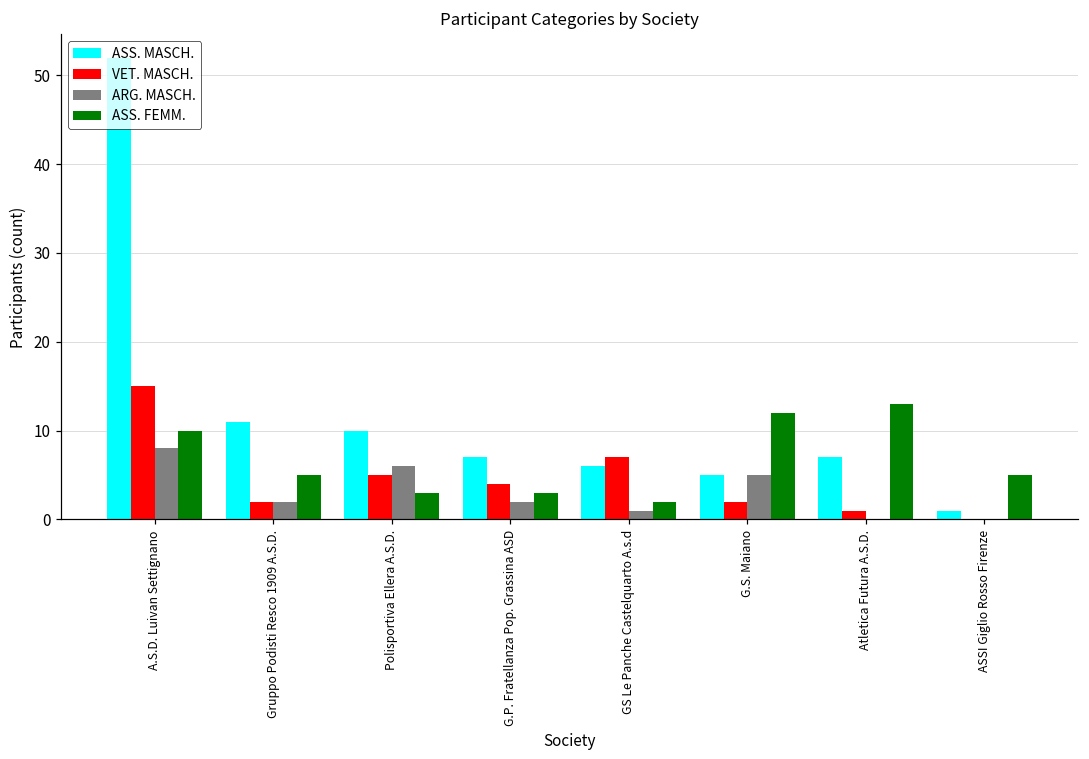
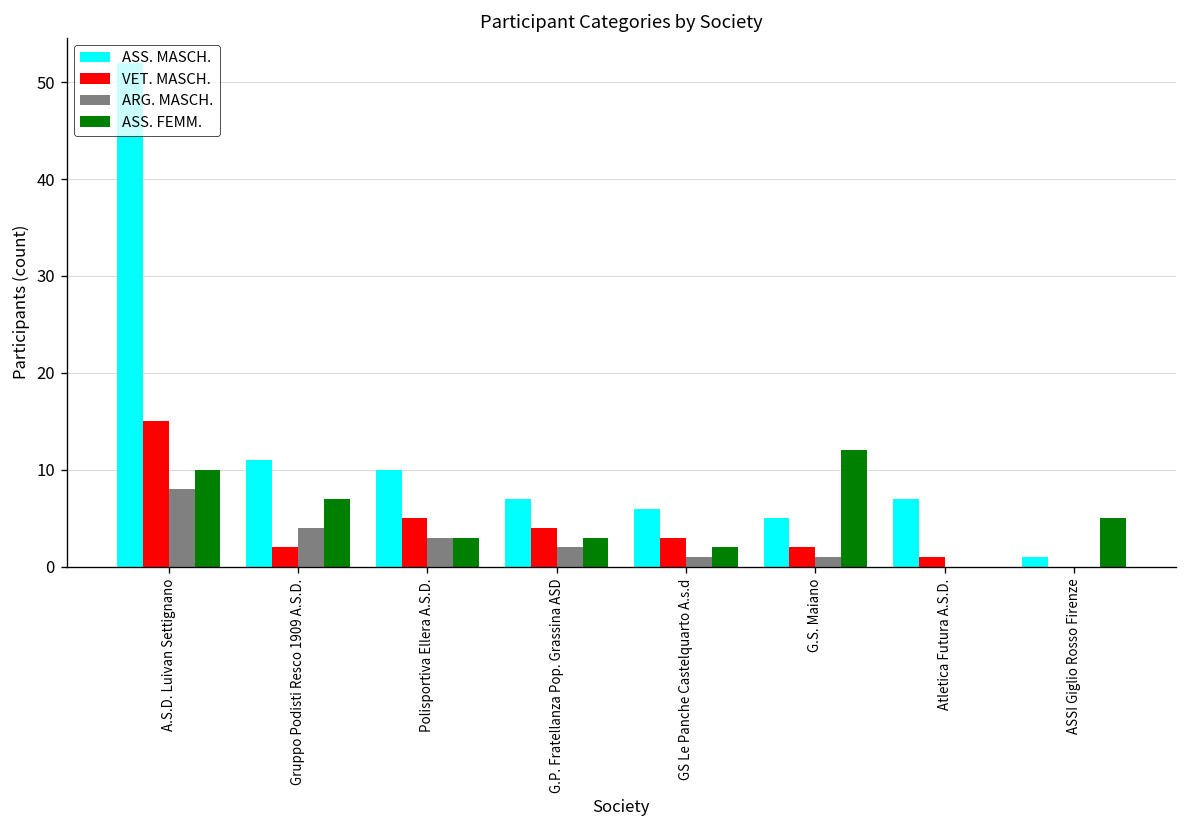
  {
    "ASS. MASCH.": {
      "Gruppo Podisti Resco 1909 A.S.D.": 11,
      "Polisportiva Ellera A.S.D.": 10,
      "G.P. Fratellanza Pop. Grassina ASD": 7,
      "GS Le Panche Castelquarto A.s.d": 6,
      "G.S. Maiano": 5,
      "Atletica Futura A.S.D.": 7,
      "ASSI Giglio Rosso Firenze": 1
    },
    "VET. MASCH.": {
      "A.S.D. Luivan Settignano": 15,
      "Gruppo Podisti Resco 1909 A.S.D.": 2,
      "Polisportiva Ellera A.S.D.": 5,
      "G.P. Fratellanza Pop. Grassina ASD": 4,
-     "GS Le Panche Castelquarto A.s.d": 7,
+     "GS Le Panche Castelquarto A.s.d": 3,
      "G.S. Maiano": 2,
      "Atletica Futura A.S.D.": 1,
      "ASSI Giglio Rosso Firenze": 0
    },
    "ARG. MASCH.": {
      "A.S.D. Luivan Settignano": 8,
-     "Gruppo Podisti Resco 1909 A.S.D.": 2,
-     "Polisportiva Ellera A.S.D.": 6,
+     "Gruppo Podisti Resco 1909 A.S.D.": 4,
+     "Polisportiva Ellera A.S.D.": 3,
      "G.P. Fratellanza Pop. Grassina ASD": 2,
      "GS Le Panche Castelquarto A.s.d": 1,
-     "G.S. Maiano": 5,
+     "G.S. Maiano": 1,
      "Atletica Futura A.S.D.": 0,
      "ASSI Giglio Rosso Firenze": 0
    },
    "ASS. FEMM.": {
      "A.S.D. Luivan Settignano": 10,
-     "Gruppo Podisti Resco 1909 A.S.D.": 5,
+     "Gruppo Podisti Resco 1909 A.S.D.": 7,
      "Polisportiva Ellera A.S.D.": 3,
      "G.P. Fratellanza Pop. Grassina ASD": 3,
      "GS Le Panche Castelquarto A.s.d": 2,
      "G.S. Maiano": 12,
-     "Atletica Futura A.S.D.": 13,
+     "Atletica Futura A.S.D.": 0,
      "ASSI Giglio Rosso Firenze": 5
    }
  }
